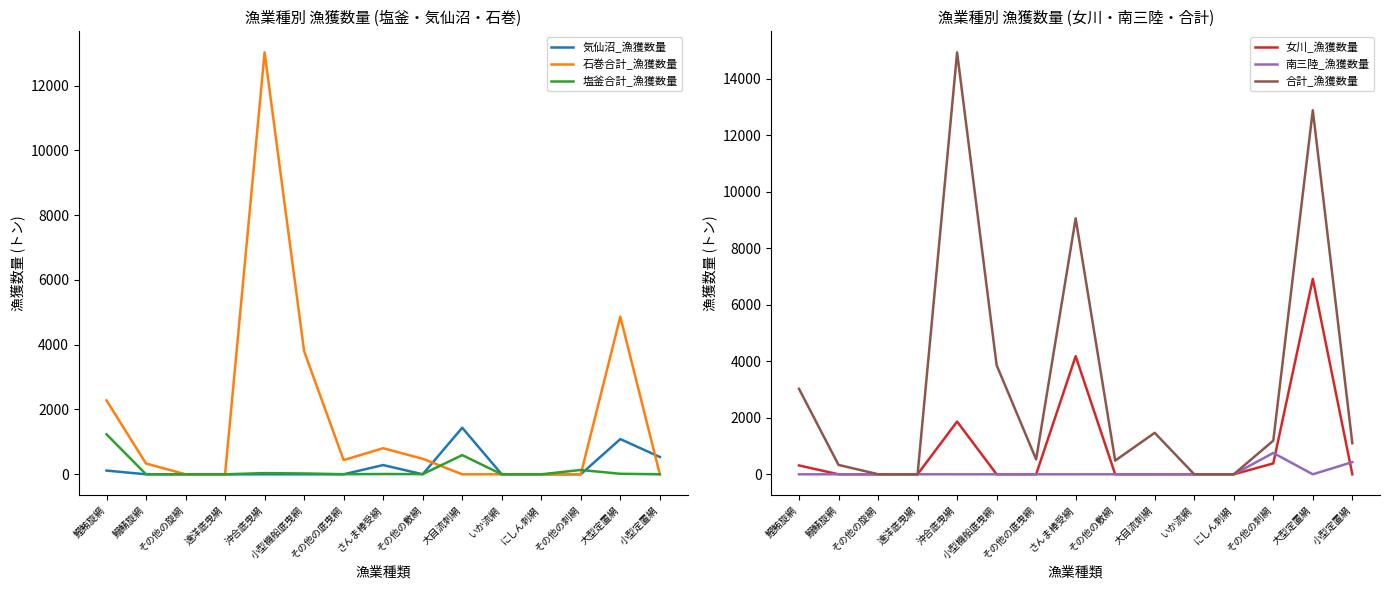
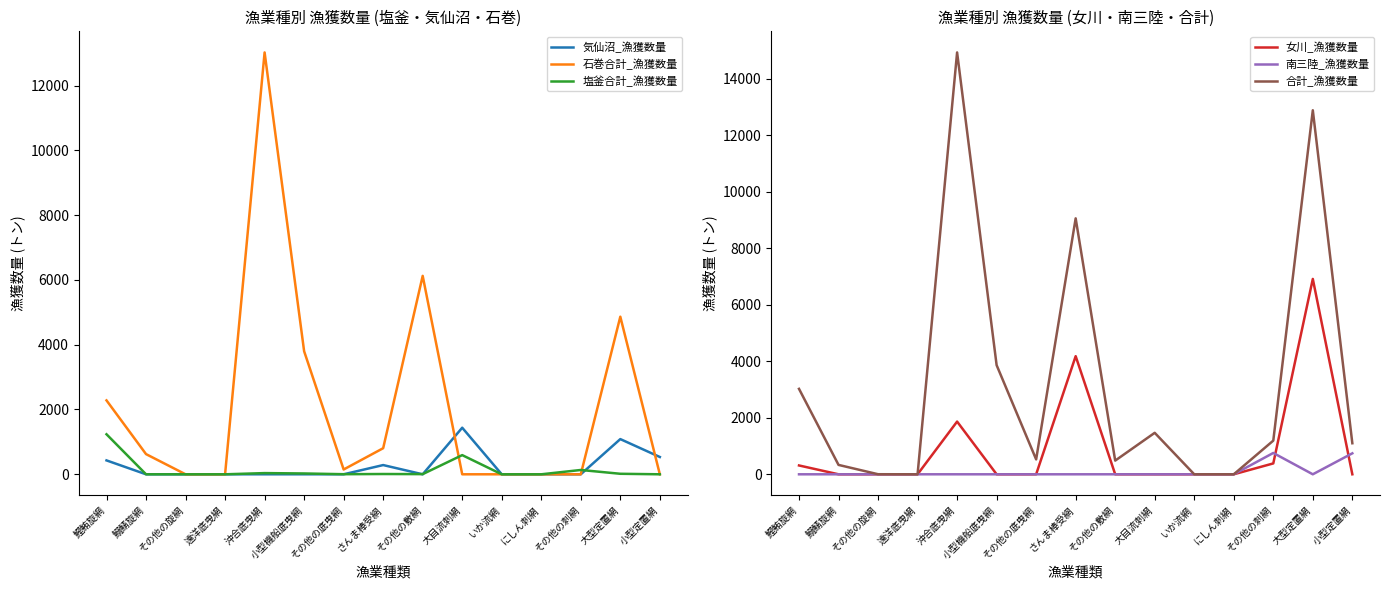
  {
    "漁業種別 漁獲数量 (塩釜・気仙沼・石巻)": {
      "気仙沼_漁獲数量": {
-       "鰹鮪旋網": 100,
+       "鰹鮪旋網": 400,
        "さんま棒受網": 300,
        "大目流刺網": 1400,
        "大型定置網": 1100,
        "小型定置網": 500
      },
      "石巻合計_漁獲数量": {
        "鰹鮪旋網": 2300,
-       "鰯鯖旋網": 300,
+       "鰯鯖旋網": 600,
        "沖合底曳網": 13000,
        "小型機船底曳網": 3800,
-       "その他の底曳網": 400,
+       "その他の底曳網": 100,
        "さんま棒受網": 800,
-       "その他の敷網": 500,
+       "その他の敷網": 6100,
        "大目流刺網": 0,
        "大型定置網": 4900
      },
      "塩釜合計_漁獲数量": {
        "鰹鮪旋網": 1200,
        "さんま棒受網": 0,
        "大目流刺網": 600,
        "その他の刺網": 100,
        "大型定置網": 0
      }
    },
    "漁業種別 漁獲数量 (女川・南三陸・合計)": {
      "女川_漁獲数量": {
        "鰹鮪旋網": 300,
        "沖合底曳網": 1900,
        "さんま棒受網": 4200,
        "その他の刺網": 400,
        "大型定置網": 6900,
        "小型定置網": 0
      },
      "南三陸_漁獲数量": {
        "鰹鮪旋網": 0,
        "沖合底曳網": 0,
        "さんま棒受網": 0,
        "その他の刺網": 800,
        "大型定置網": 0,
-       "小型定置網": 400
+       "小型定置網": 700
      },
      "合計_漁獲数量": {
        "鰹鮪旋網": 3000,
        "鰯鯖旋網": 300,
        "沖合底曳網": 14900,
        "小型機船底曳網": 3900,
        "その他の底曳網": 500,
        "さんま棒受網": 9100,
        "その他の敷網": 500,
        "大目流刺網": 1500,
        "その他の刺網": 1200,
        "大型定置網": 12900,
        "小型定置網": 1100
      }
    }
  }
